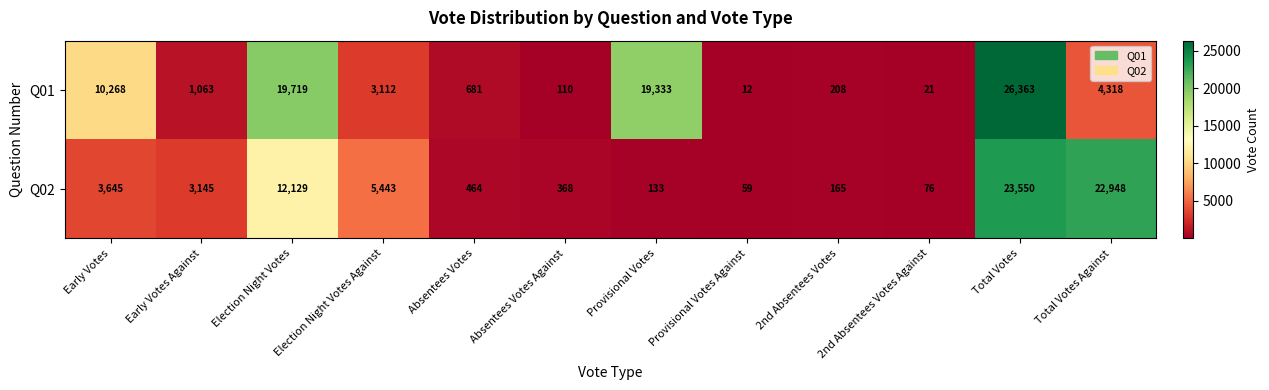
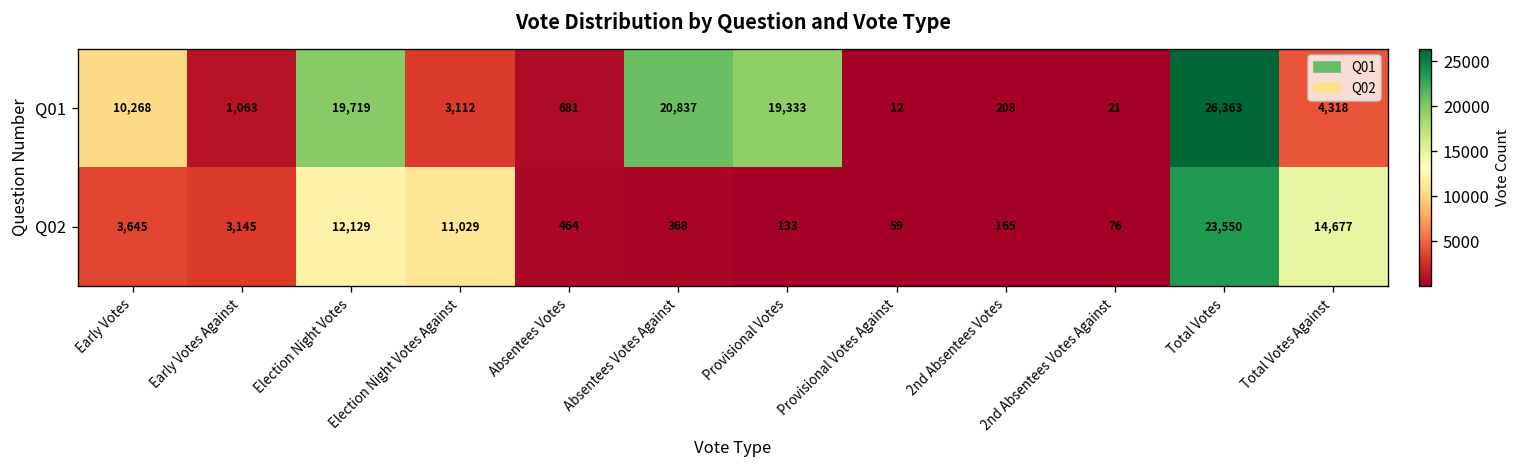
  {
    "Q01": {
      "Early Votes": "10,268",
      "Early Votes Against": "1,063",
      "Election Night Votes": "19,719",
      "Election Night Votes Against": "3,112",
      "Absentees Votes": "681",
-     "Absentees Votes Against": "110",
+     "Absentees Votes Against": "20,837",
      "Provisional Votes": "19,333",
      "Provisional Votes Against": "12",
      "2nd Absentees Votes": "208",
      "2nd Absentees Votes Against": "21",
      "Total Votes": "26,363",
      "Total Votes Against": "4,318"
    },
    "Q02": {
      "Early Votes": "3,645",
      "Early Votes Against": "3,145",
      "Election Night Votes": "12,129",
-     "Election Night Votes Against": "5,443",
+     "Election Night Votes Against": "11,029",
      "Absentees Votes": "464",
      "Absentees Votes Against": "368",
      "Provisional Votes": "133",
      "Provisional Votes Against": "59",
      "2nd Absentees Votes": "165",
      "2nd Absentees Votes Against": "76",
      "Total Votes": "23,550",
-     "Total Votes Against": "22,948"
+     "Total Votes Against": "14,677"
    }
  }
